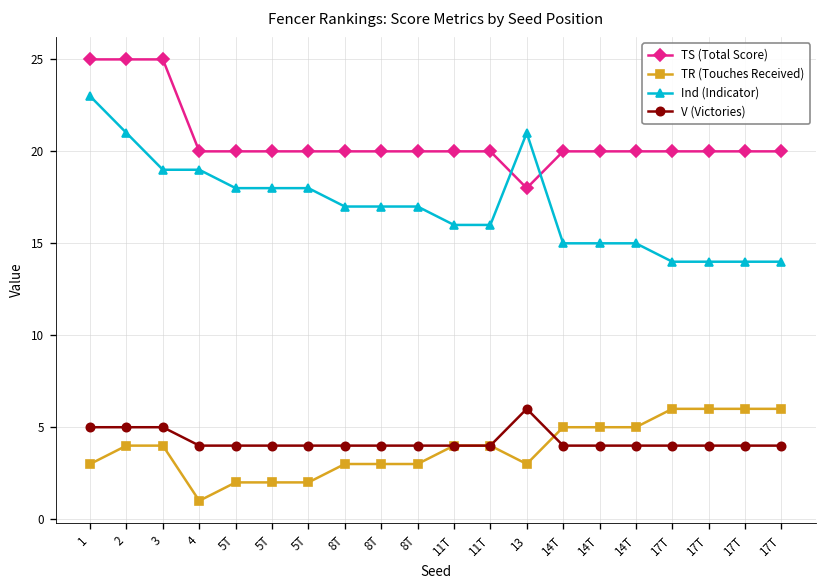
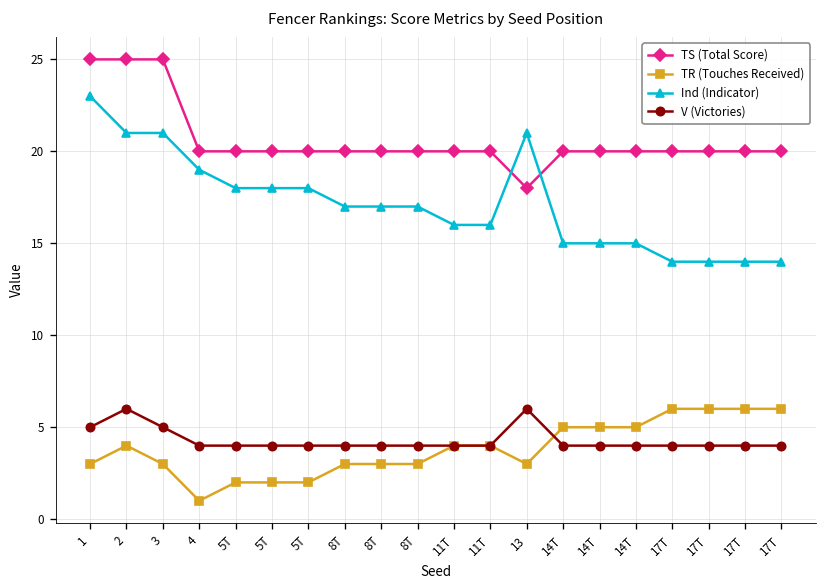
  {
    "TS (Total Score)": {
      "1": 25,
      "2": 25,
      "3": 25,
      "4": 20,
      "13": 18
    },
    "TR (Touches Received)": {
      "1": 3,
      "2": 4,
-     "3": 4,
+     "3": 3,
      "4": 1,
      "13": 3
    },
    "Ind (Indicator)": {
      "1": 23,
      "2": 21,
-     "3": 19,
+     "3": 21,
      "4": 19,
      "13": 21
    },
    "V (Victories)": {
      "1": 5,
-     "2": 5,
+     "2": 6,
      "3": 5,
      "4": 4,
      "13": 6
    }
  }
